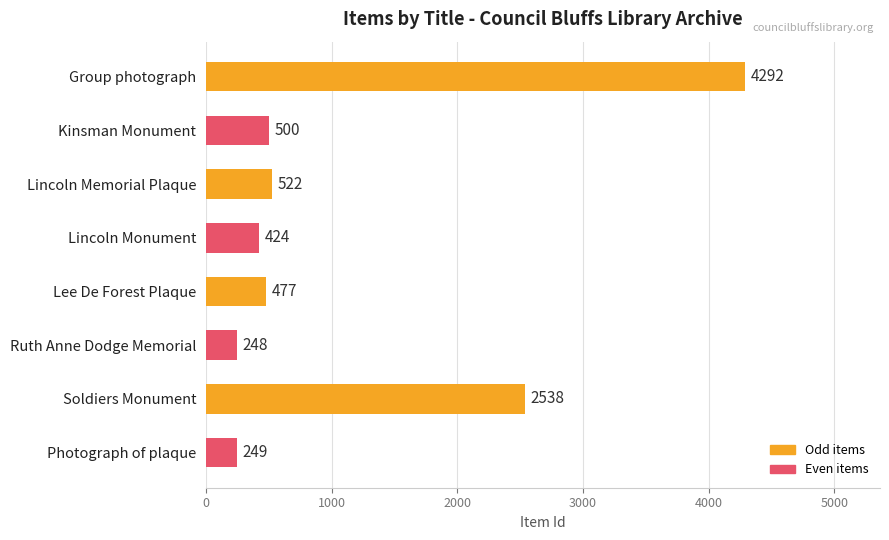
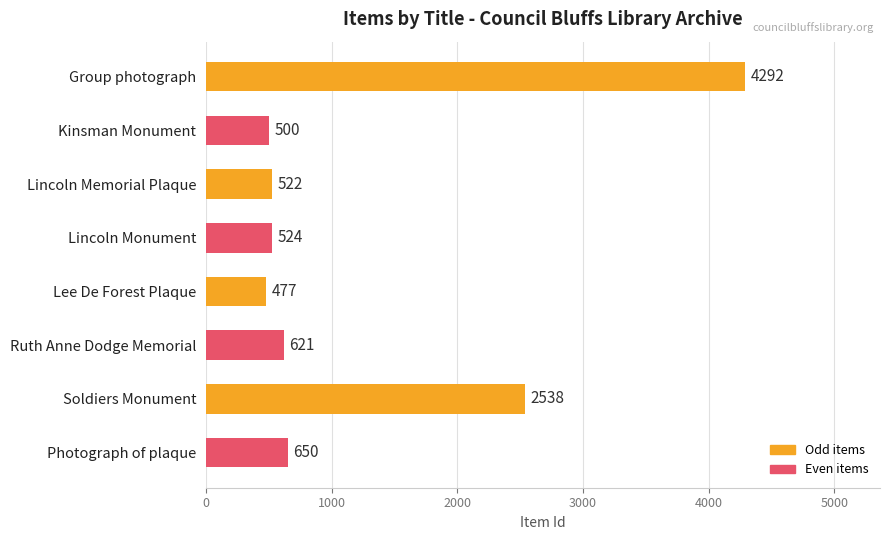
  {
    "Group photograph": 4292,
    "Kinsman Monument": 500,
    "Lincoln Memorial Plaque": 522,
-   "Lincoln Monument": 424,
+   "Lincoln Monument": 524,
    "Lee De Forest Plaque": 477,
-   "Ruth Anne Dodge Memorial": 248,
+   "Ruth Anne Dodge Memorial": 621,
    "Soldiers Monument": 2538,
-   "Photograph of plaque": 249
+   "Photograph of plaque": 650
  }
